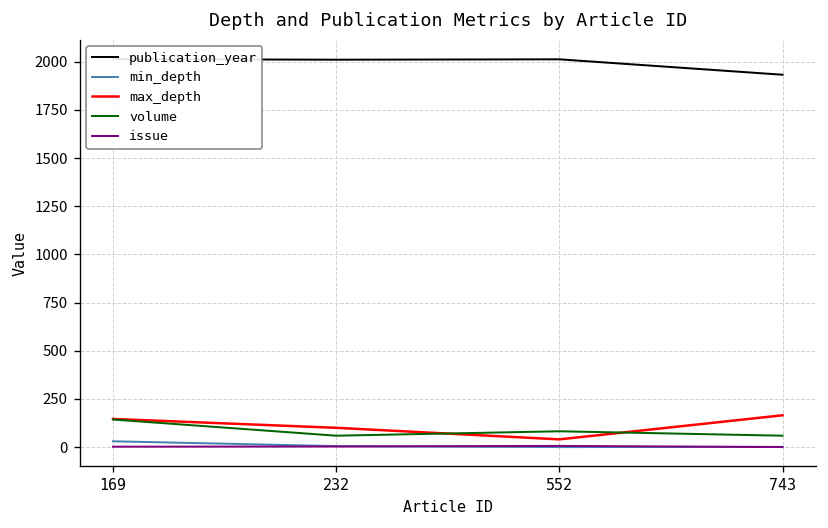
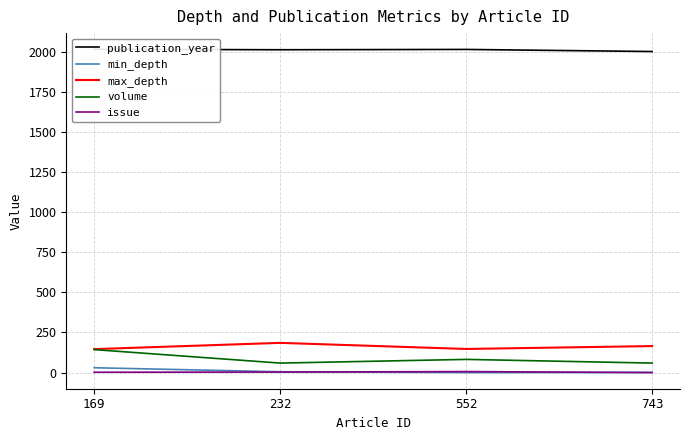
  {
    "publication_year": {
      "232": 2010,
      "552": 2010,
-     "743": 1930
+     "743": 2000
    },
    "min_depth": {
      "169": 30
    },
    "max_depth": {
-     "232": 100,
-     "552": 40,
+     "232": 190,
+     "552": 150,
      "743": 170
    },
    "volume": {
      "232": 60,
      "552": 80,
      "743": 60
    },
    "issue": {
      "169": 0
    }
  }
